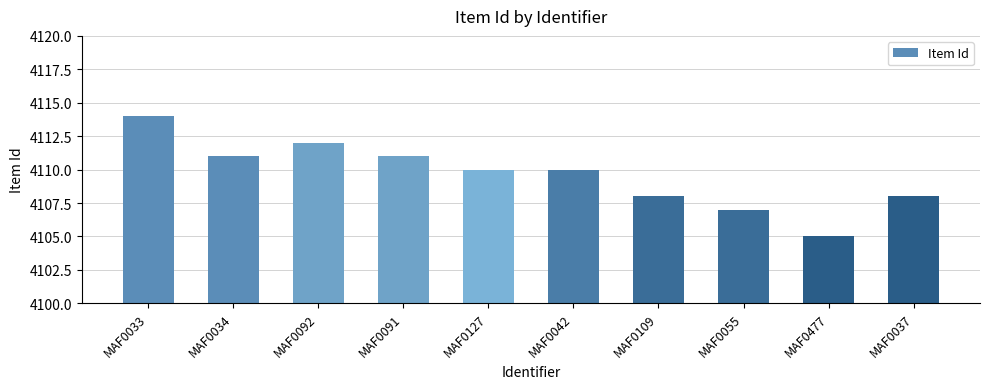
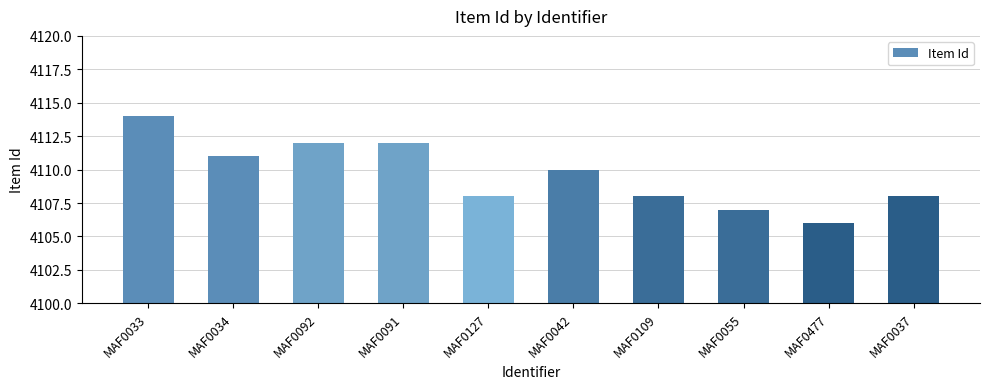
  {
    "MAF0033": 4114,
    "MAF0034": 4111,
    "MAF0092": 4112,
-   "MAF0091": 4111,
-   "MAF0127": 4110,
+   "MAF0091": 4112,
+   "MAF0127": 4108,
    "MAF0042": 4110,
    "MAF0109": 4108,
    "MAF0055": 4107,
-   "MAF0477": 4105,
+   "MAF0477": 4106,
    "MAF0037": 4108
  }
